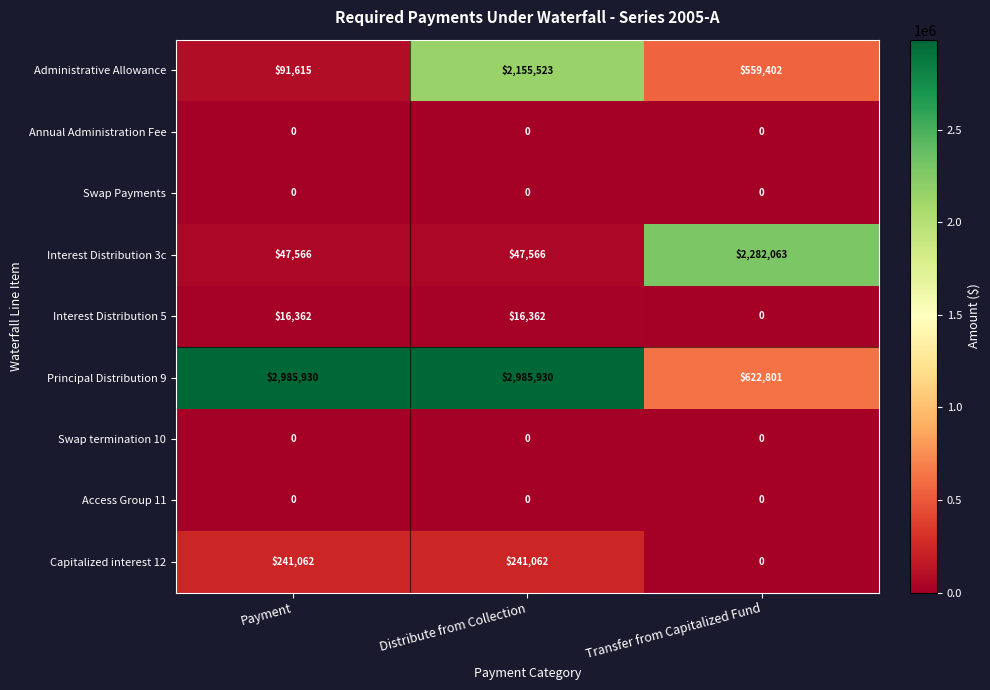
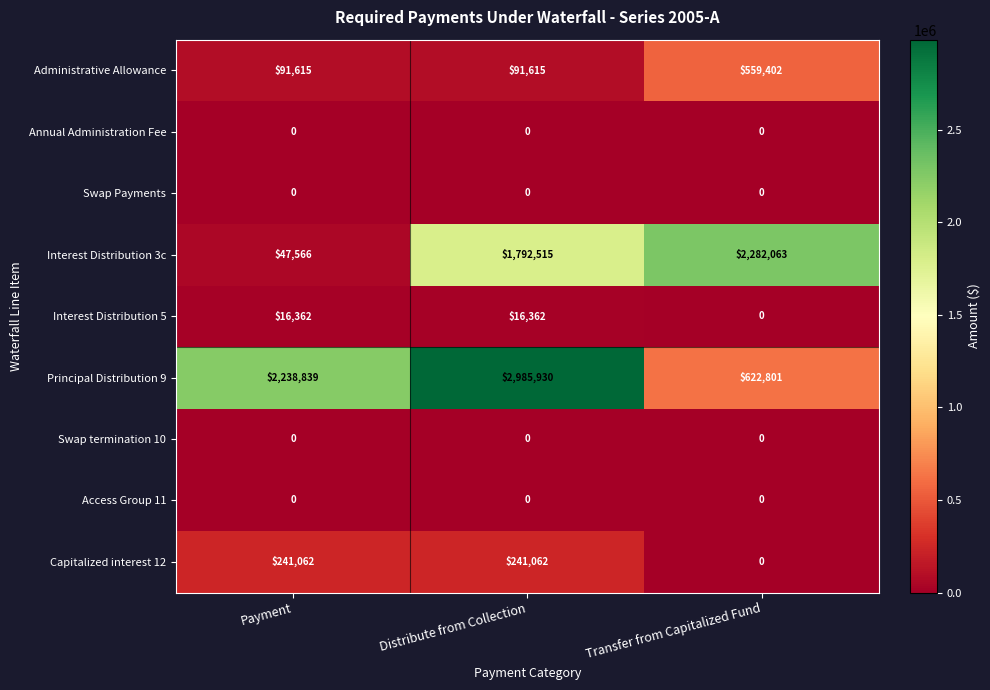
  {
    "Administrative Allowance": {
      "Payment": "$91,615",
-     "Distribute from Collection": "$2,155,523",
+     "Distribute from Collection": "$91,615",
      "Transfer from Capitalized Fund": "$559,402"
    },
    "Annual Administration Fee": {
      "Payment": "0",
      "Distribute from Collection": "0",
      "Transfer from Capitalized Fund": "0"
    },
    "Swap Payments": {
      "Payment": "0",
      "Distribute from Collection": "0",
      "Transfer from Capitalized Fund": "0"
    },
    "Interest Distribution 3c": {
      "Payment": "$47,566",
-     "Distribute from Collection": "$47,566",
+     "Distribute from Collection": "$1,792,515",
      "Transfer from Capitalized Fund": "$2,282,063"
    },
    "Interest Distribution 5": {
      "Payment": "$16,362",
      "Distribute from Collection": "$16,362",
      "Transfer from Capitalized Fund": "0"
    },
    "Principal Distribution 9": {
-     "Payment": "$2,985,930",
+     "Payment": "$2,238,839",
      "Distribute from Collection": "$2,985,930",
      "Transfer from Capitalized Fund": "$622,801"
    },
    "Swap termination 10": {
      "Payment": "0",
      "Distribute from Collection": "0",
      "Transfer from Capitalized Fund": "0"
    },
    "Access Group 11": {
      "Payment": "0",
      "Distribute from Collection": "0",
      "Transfer from Capitalized Fund": "0"
    },
    "Capitalized interest 12": {
      "Payment": "$241,062",
      "Distribute from Collection": "$241,062",
      "Transfer from Capitalized Fund": "0"
    }
  }
